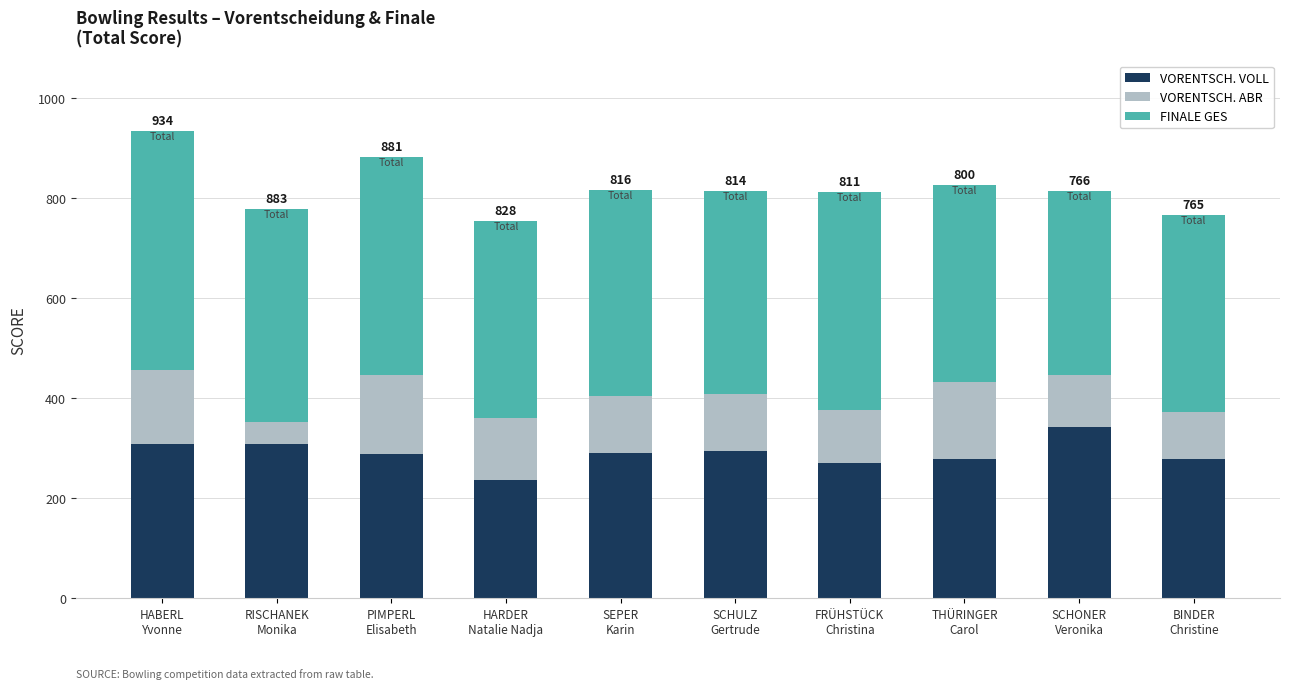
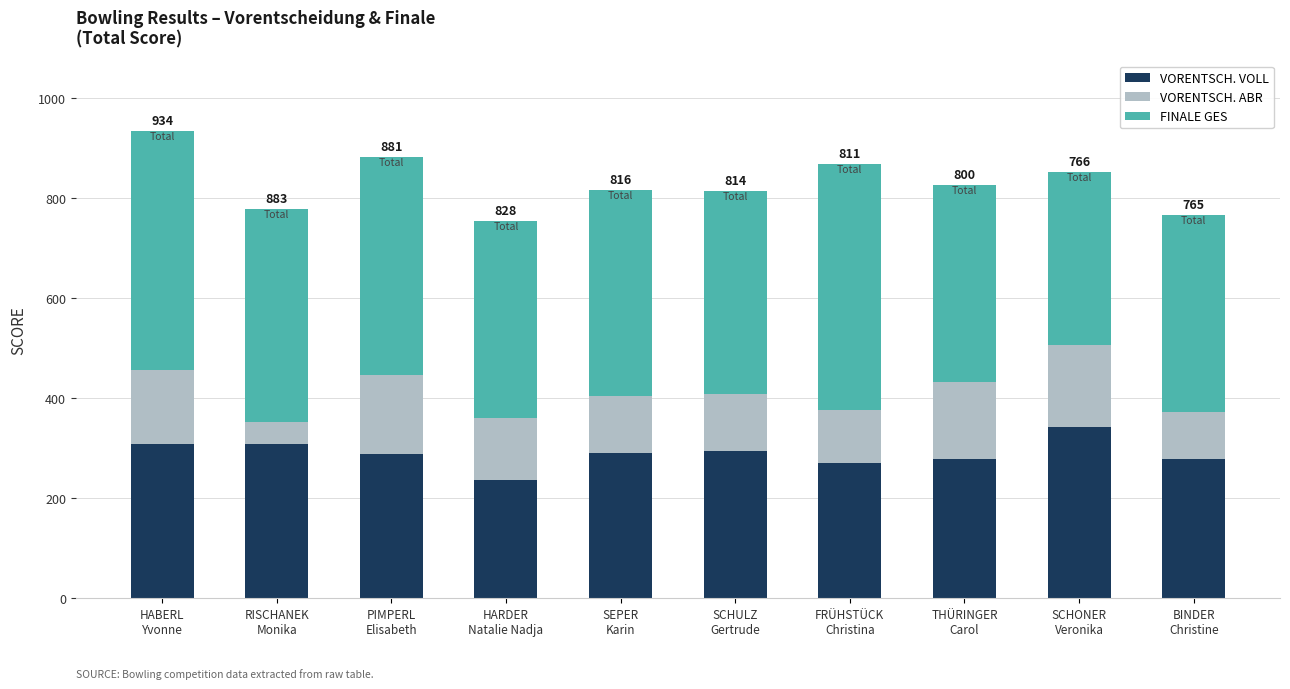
  {
    "VORENTSCH. VOLL": {
      "HABERL Yvonne": 310,
      "RISCHANEK Monika": 310,
      "PIMPERL Elisabeth": 290,
      "HARDER Natalie Nadja": 240,
      "SEPER Karin": 290,
      "SCHULZ Gertrude": 290,
      "FRÜHSTÜCK Christina": 270,
      "THÜRINGER Carol": 280,
      "SCHONER Veronika": 340,
      "BINDER Christine": 280
    },
    "VORENTSCH. ABR": {
      "HABERL Yvonne": 150,
      "RISCHANEK Monika": 40,
      "PIMPERL Elisabeth": 160,
      "HARDER Natalie Nadja": 130,
      "SEPER Karin": 110,
      "SCHULZ Gertrude": 120,
      "FRÜHSTÜCK Christina": 110,
      "THÜRINGER Carol": 150,
-     "SCHONER Veronika": 100,
+     "SCHONER Veronika": 160,
      "BINDER Christine": 100
    },
    "FINALE GES": {
-     "FRÜHSTÜCK Christina": 430,
-     "SCHONER Veronika": 370
+     "FRÜHSTÜCK Christina": 490,
+     "SCHONER Veronika": 350
    }
  }
